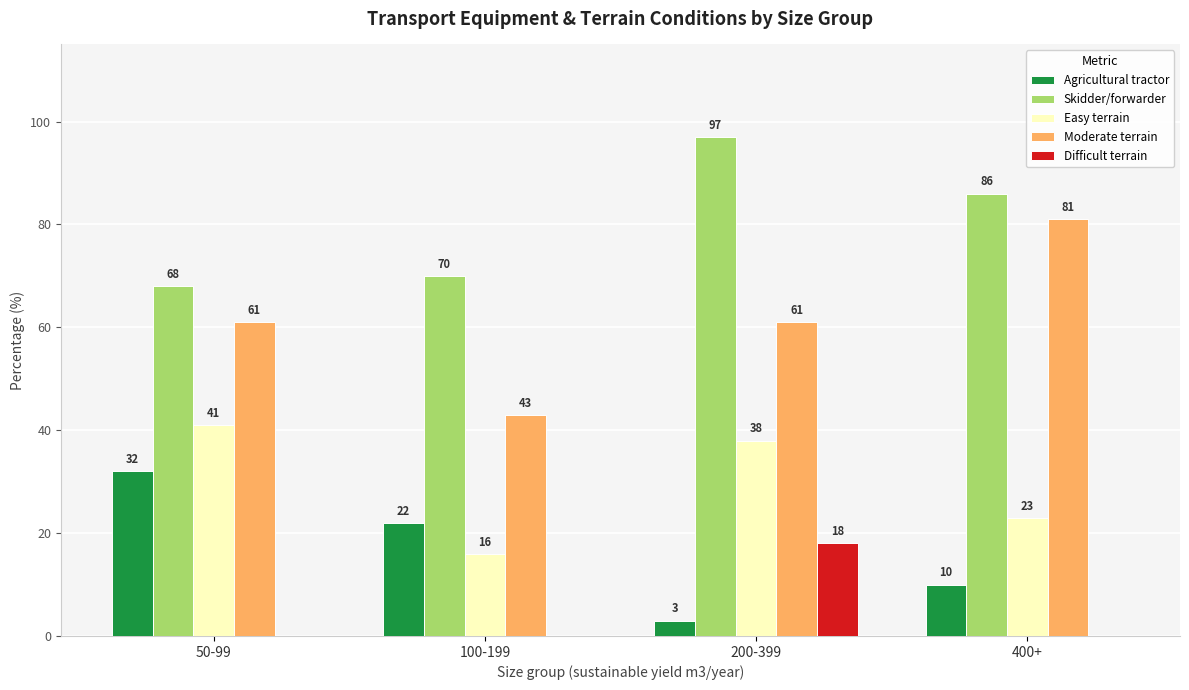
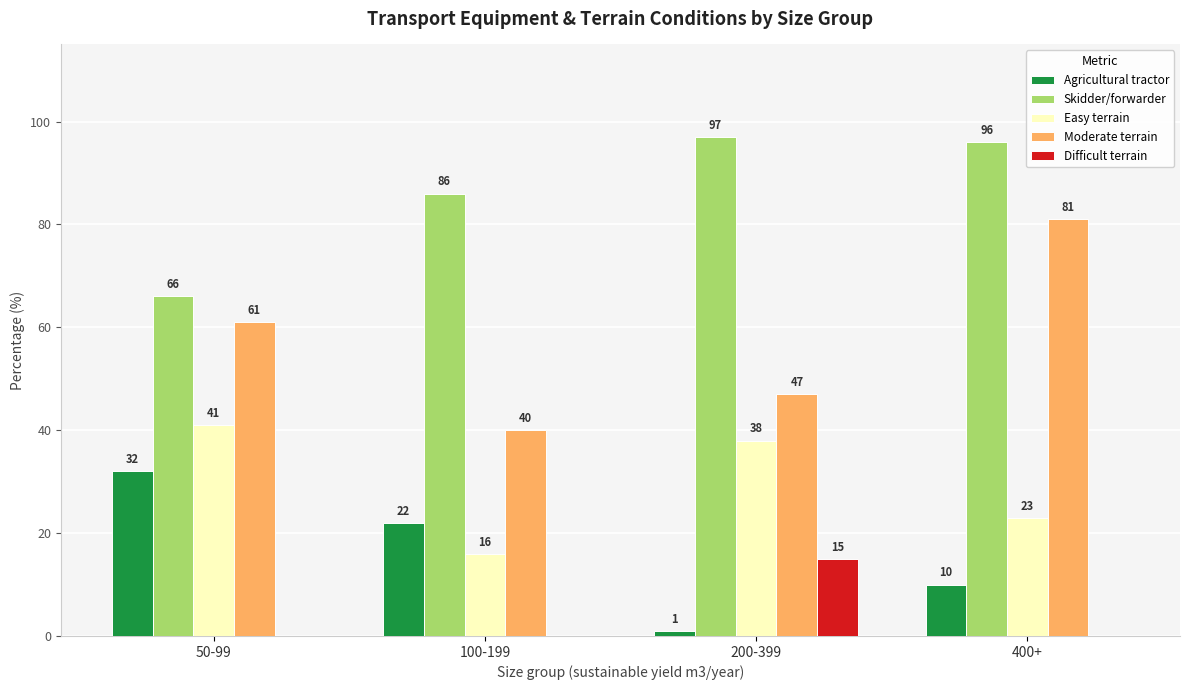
  {
    "Agricultural tractor": {
      "50-99": 32,
      "100-199": 22,
-     "200-399": 3,
+     "200-399": 1,
      "400+": 10
    },
    "Skidder/forwarder": {
-     "50-99": 68,
-     "100-199": 70,
+     "50-99": 66,
+     "100-199": 86,
      "200-399": 97,
-     "400+": 86
+     "400+": 96
    },
    "Easy terrain": {
      "50-99": 41,
      "100-199": 16,
      "200-399": 38,
      "400+": 23
    },
    "Moderate terrain": {
      "50-99": 61,
-     "100-199": 43,
-     "200-399": 61,
+     "100-199": 40,
+     "200-399": 47,
      "400+": 81
    },
    "Difficult terrain": {
-     "200-399": 18
+     "200-399": 15
    }
  }
